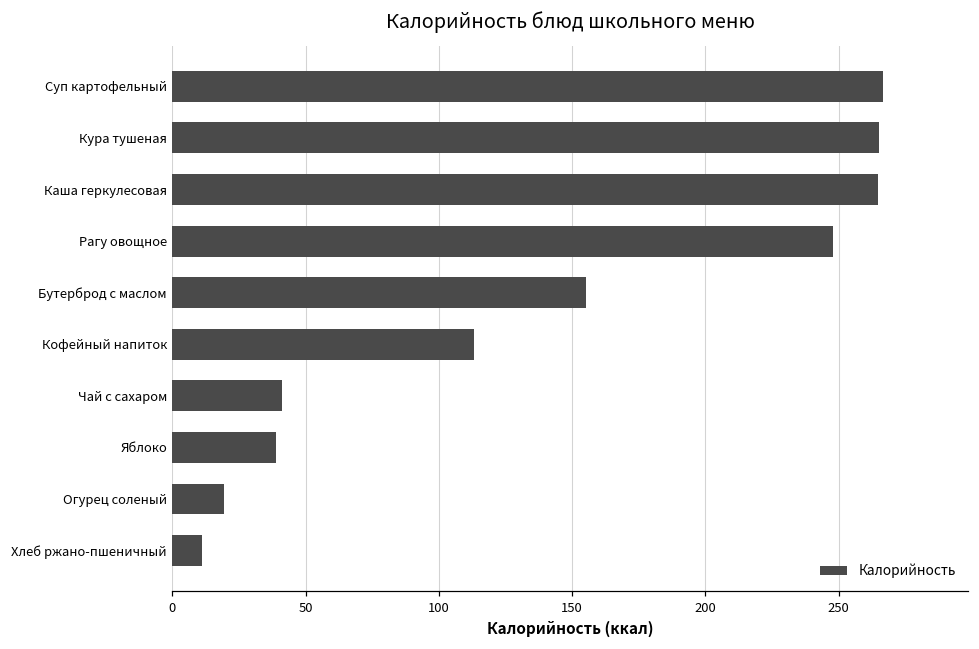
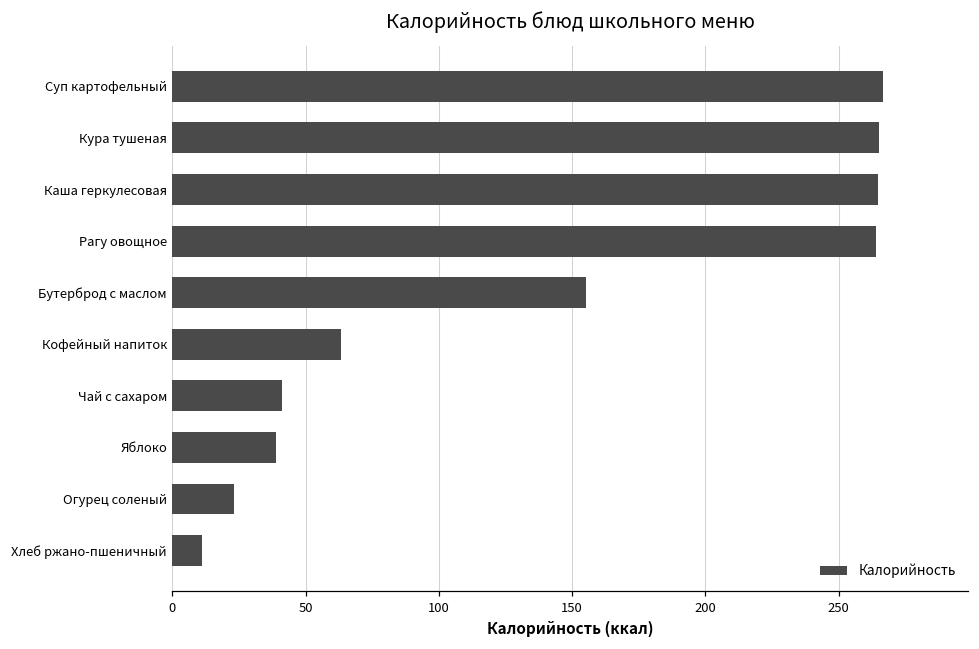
  {
    "Суп картофельный": 267,
    "Кура тушеная": 265,
    "Каша геркулесовая": 265,
-   "Рагу овощное": 248,
+   "Рагу овощное": 264,
    "Бутерброд с маслом": 155,
-   "Кофейный напиток": 113,
+   "Кофейный напиток": 63,
    "Чай с сахаром": 41,
    "Яблоко": 39,
-   "Огурец соленый": 19,
+   "Огурец соленый": 23,
    "Хлеб ржано-пшеничный": 11
  }
